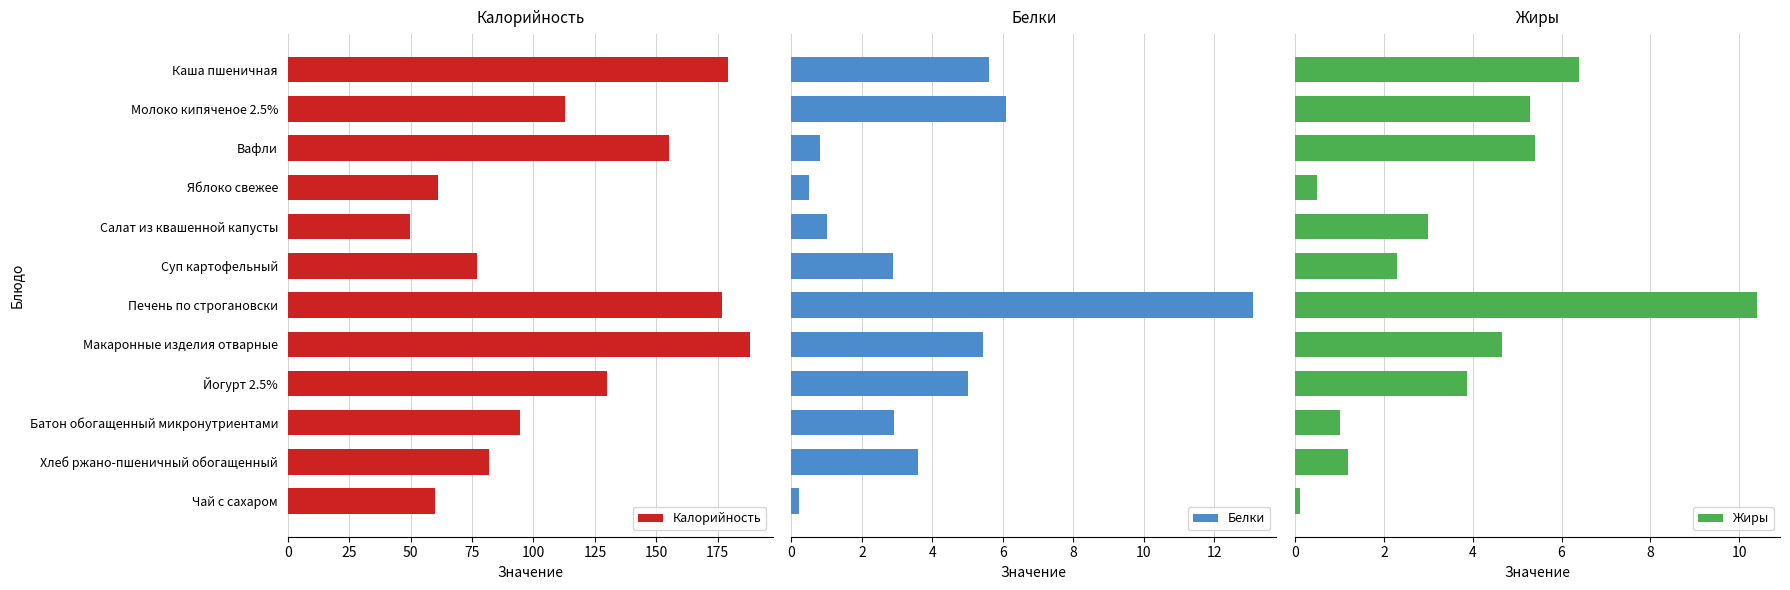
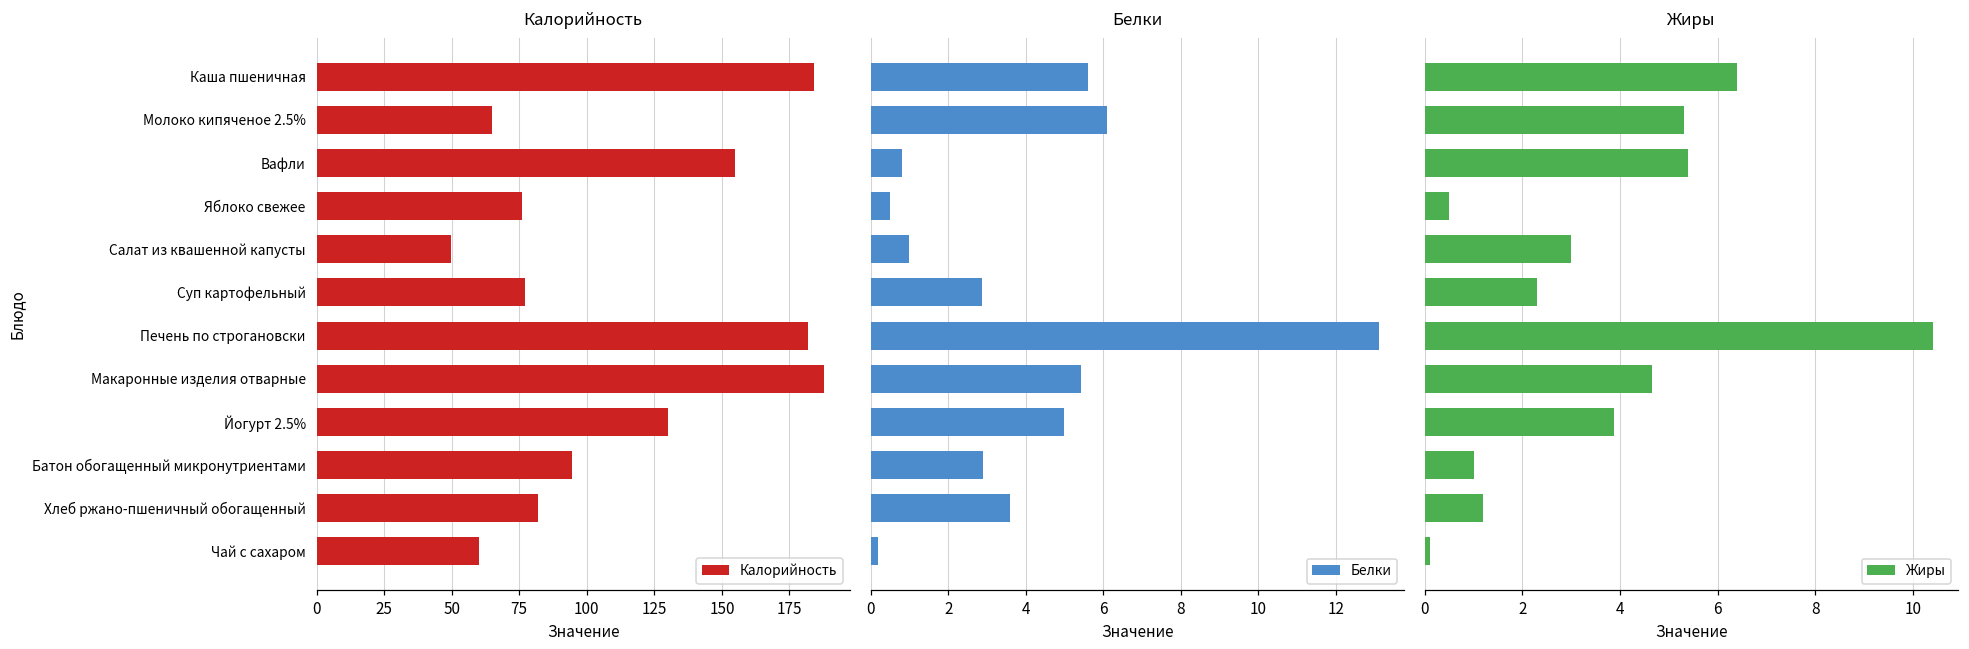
  {
    "Калорийность": {
-     "Каша пшеничная": 179,
-     "Молоко кипяченое 2.5%": 113,
+     "Каша пшеничная": 184,
+     "Молоко кипяченое 2.5%": 65,
      "Вафли": 155,
-     "Яблоко свежее": 61,
+     "Яблоко свежее": 76,
      "Салат из квашенной капусты": 50,
      "Суп картофельный": 77,
-     "Печень по строгановски": 177,
+     "Печень по строгановски": 182,
      "Макаронные изделия отварные": 188,
      "Йогурт 2.5%": 130,
      "Батон обогащенный микронутриентами": 95,
      "Хлеб ржано-пшеничный обогащенный": 82,
      "Чай с сахаром": 60
    }
  }
